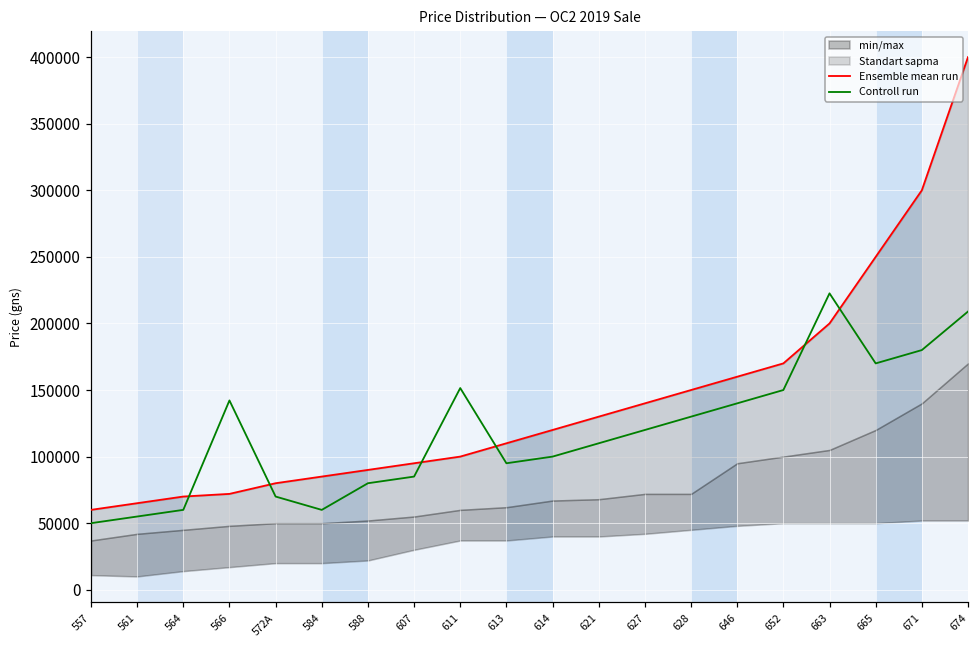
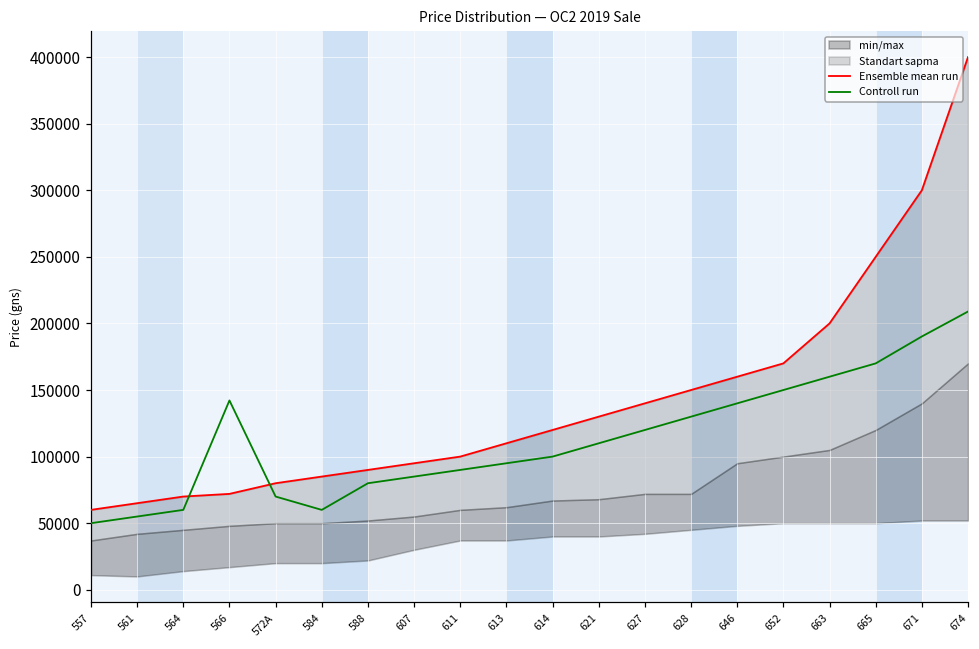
  {
    "Controll run": {
      "557": 50000,
      "561": 55000,
      "564": 60000,
      "566": 142000,
      "572A": 70000,
      "584": 60000,
      "588": 80000,
      "607": 85000,
-     "611": 151000,
+     "611": 90000,
      "613": 95000,
      "614": 100000,
      "621": 110000,
      "627": 120000,
      "628": 130000,
      "646": 140000,
      "652": 150000,
-     "663": 223000,
+     "663": 160000,
      "665": 170000,
-     "671": 180000,
+     "671": 190000,
      "674": 209000
    }
  }
